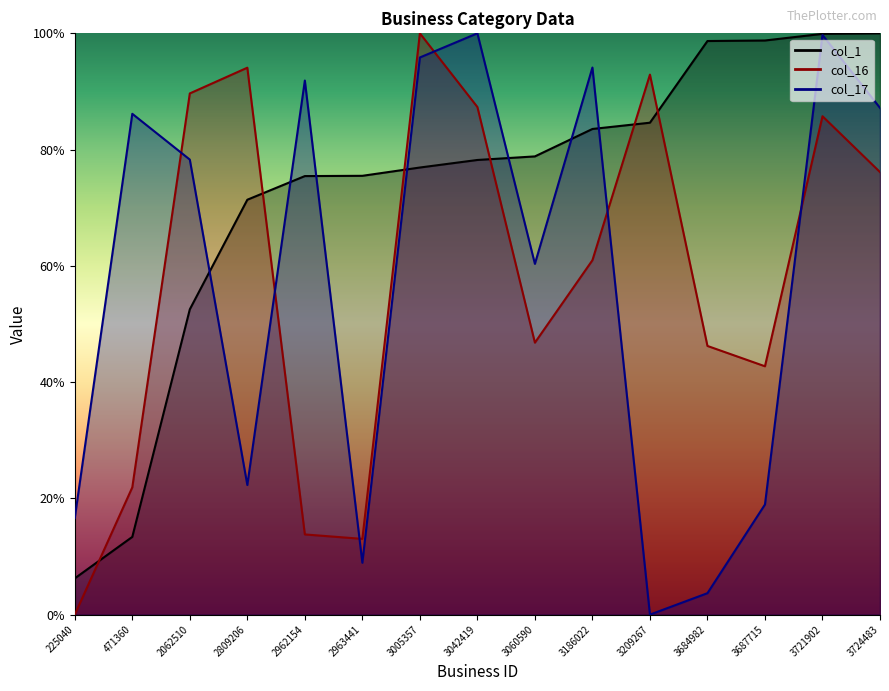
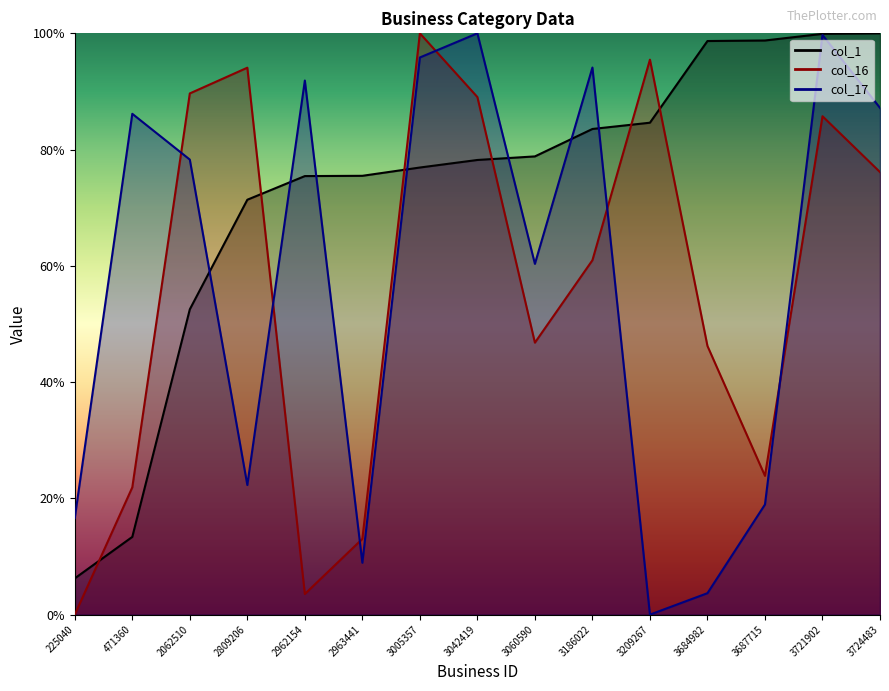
  {
    "col_16": {
      "225040": "0%",
      "471360": "22%",
      "2062510": "90%",
      "2809206": "94%",
-     "2962154": "14%",
+     "2962154": "4%",
      "2963441": "13%",
      "3005357": "100%",
-     "3042419": "87%",
+     "3042419": "89%",
      "3060590": "47%",
      "3186022": "61%",
-     "3209267": "93%",
+     "3209267": "95%",
      "3684982": "46%",
-     "3687715": "43%",
+     "3687715": "24%",
      "3721902": "86%",
      "3724483": "76%"
    }
  }
